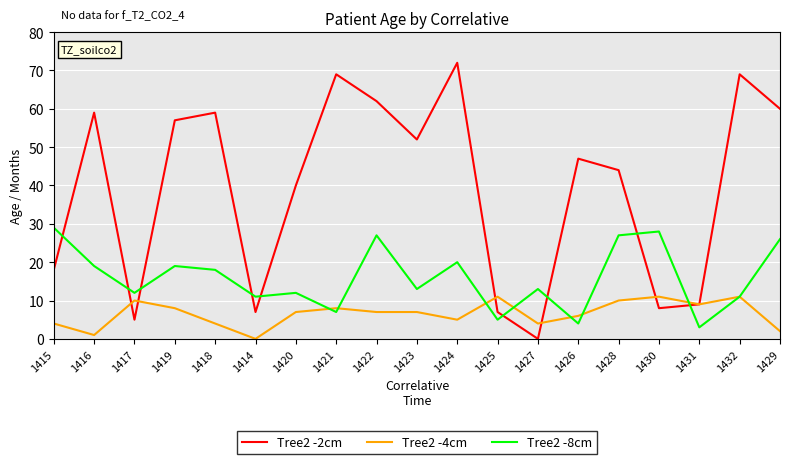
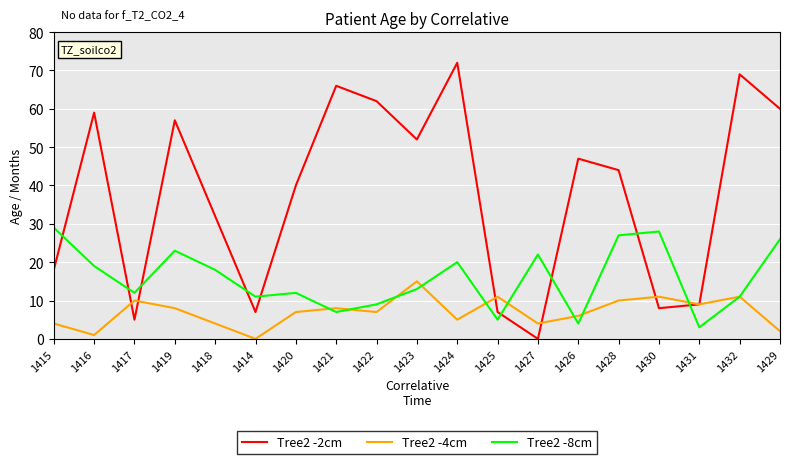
  {
    "Tree2 -2cm": {
      "1415": 18,
      "1416": 59,
      "1417": 5,
      "1419": 57,
-     "1418": 59,
+     "1418": 32,
      "1414": 7,
      "1420": 40,
-     "1421": 69,
+     "1421": 66,
      "1422": 62,
      "1423": 52,
      "1424": 72,
      "1425": 7,
      "1427": 0,
      "1426": 47,
      "1428": 44,
      "1430": 8,
      "1432": 69,
      "1429": 60
    },
    "Tree2 -4cm": {
      "1415": 4,
      "1416": 1,
      "1417": 10,
      "1419": 8,
      "1418": 4,
      "1414": 0,
      "1420": 7,
      "1421": 8,
      "1422": 7,
-     "1423": 7,
+     "1423": 15,
      "1424": 5,
      "1425": 11,
      "1427": 4,
      "1426": 6,
      "1428": 10,
      "1430": 11,
      "1429": 2
    },
    "Tree2 -8cm": {
      "1415": 29,
      "1416": 19,
      "1417": 12,
-     "1419": 19,
+     "1419": 23,
      "1418": 18,
      "1414": 11,
      "1420": 12,
      "1421": 7,
-     "1422": 27,
+     "1422": 9,
      "1423": 13,
      "1424": 20,
      "1425": 5,
-     "1427": 13,
+     "1427": 22,
      "1426": 4,
      "1428": 27,
      "1430": 28,
      "1431": 3,
      "1429": 26
    }
  }
